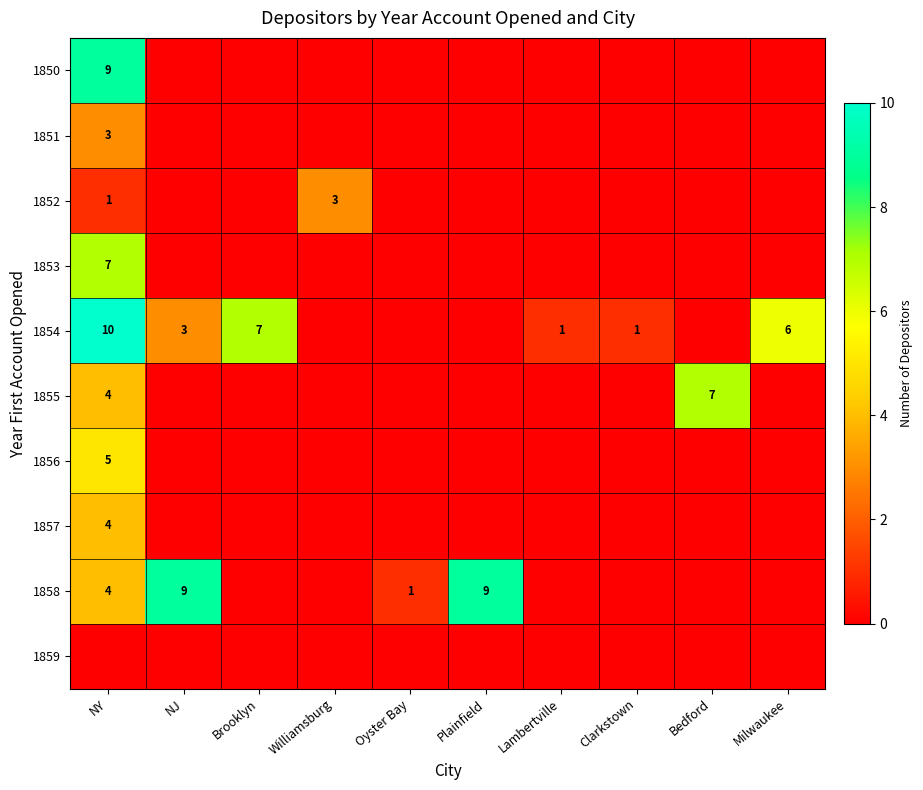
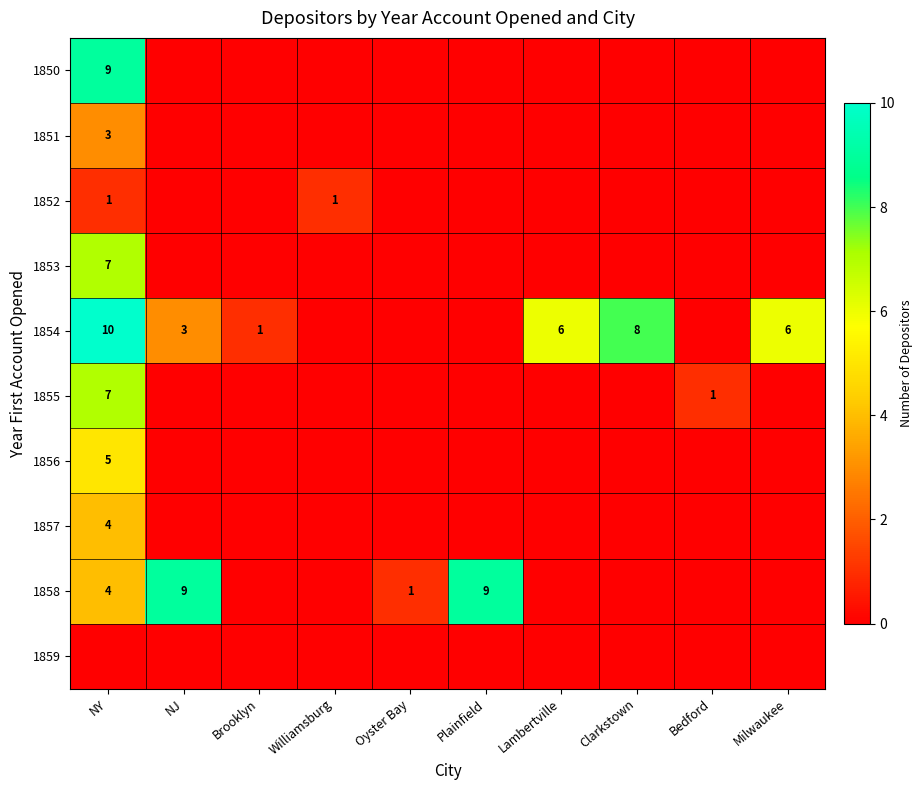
  {
    "1850": {
      "NY": 9
    },
    "1851": {
      "NY": 3
    },
    "1852": {
      "NY": 1,
-     "Williamsburg": 3
+     "Williamsburg": 1
    },
    "1853": {
      "NY": 7
    },
    "1854": {
      "NY": 10,
      "NJ": 3,
-     "Brooklyn": 7,
-     "Lambertville": 1,
-     "Clarkstown": 1,
+     "Brooklyn": 1,
+     "Lambertville": 6,
+     "Clarkstown": 8,
      "Milwaukee": 6
    },
    "1855": {
-     "NY": 4,
-     "Bedford": 7
+     "NY": 7,
+     "Bedford": 1
    },
    "1856": {
      "NY": 5
    },
    "1857": {
      "NY": 4
    },
    "1858": {
      "NY": 4,
      "NJ": 9,
      "Oyster Bay": 1,
      "Plainfield": 9
    }
  }
